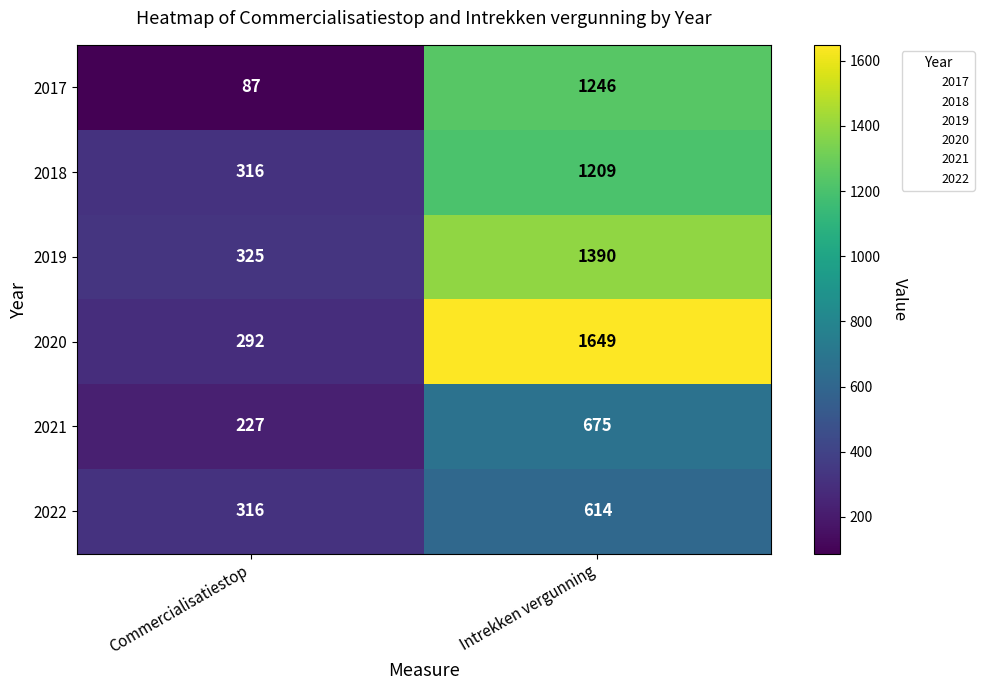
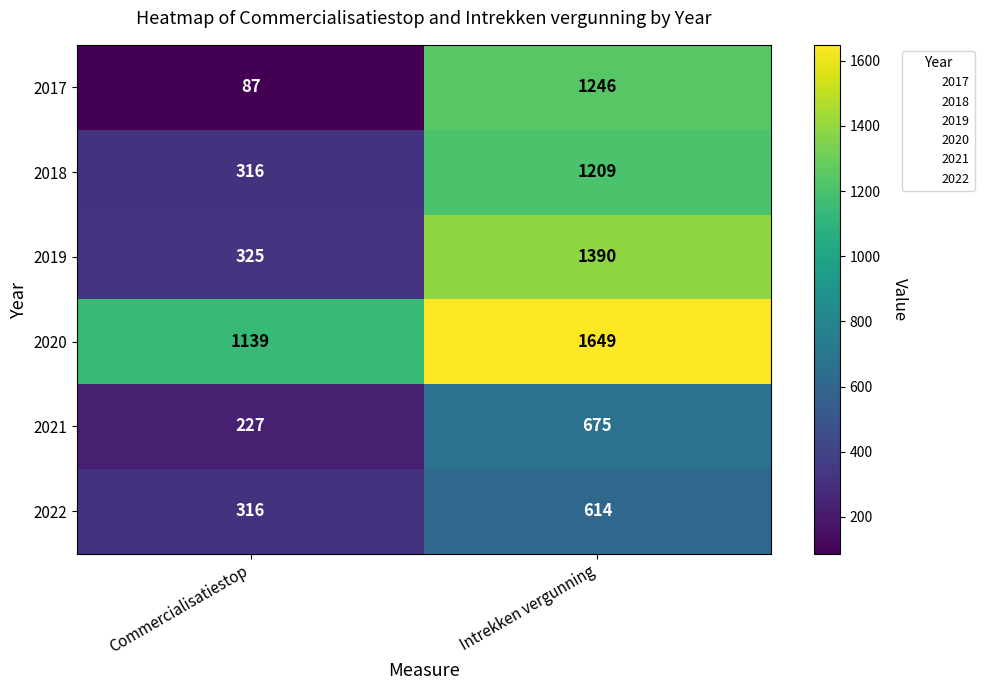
  {
    "2017": {
      "Commercialisatiestop": 87,
      "Intrekken vergunning": 1246
    },
    "2018": {
      "Commercialisatiestop": 316,
      "Intrekken vergunning": 1209
    },
    "2019": {
      "Commercialisatiestop": 325,
      "Intrekken vergunning": 1390
    },
    "2020": {
-     "Commercialisatiestop": 292,
+     "Commercialisatiestop": 1139,
      "Intrekken vergunning": 1649
    },
    "2021": {
      "Commercialisatiestop": 227,
      "Intrekken vergunning": 675
    },
    "2022": {
      "Commercialisatiestop": 316,
      "Intrekken vergunning": 614
    }
  }
